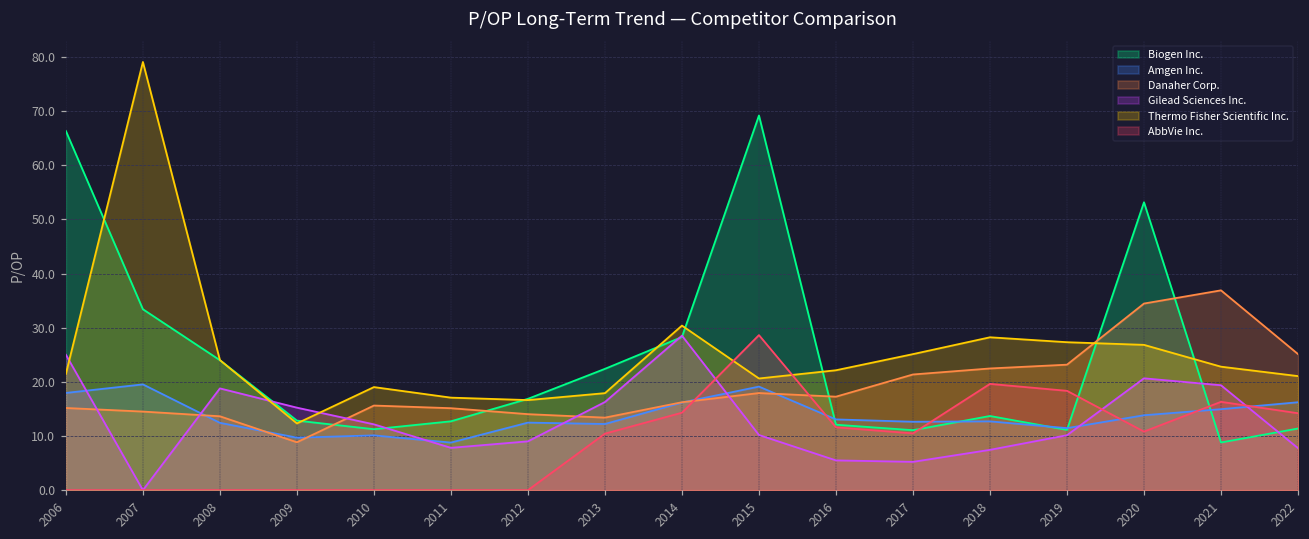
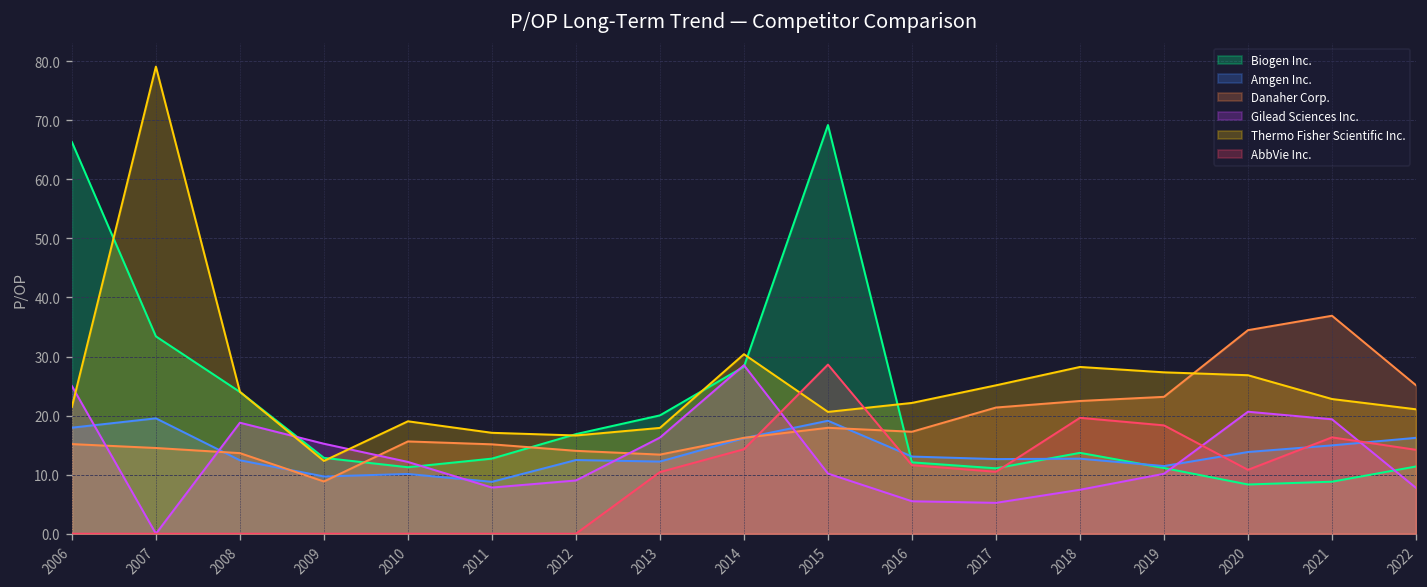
  {
    "Biogen Inc.": {
      "2006": 66,
      "2007": 33,
      "2010": 11,
      "2011": 13,
-     "2013": 22,
+     "2013": 20,
      "2015": 69,
      "2017": 11,
      "2018": 14,
-     "2020": 53,
+     "2020": 8,
      "2021": 9,
      "2022": 11
    }
  }
